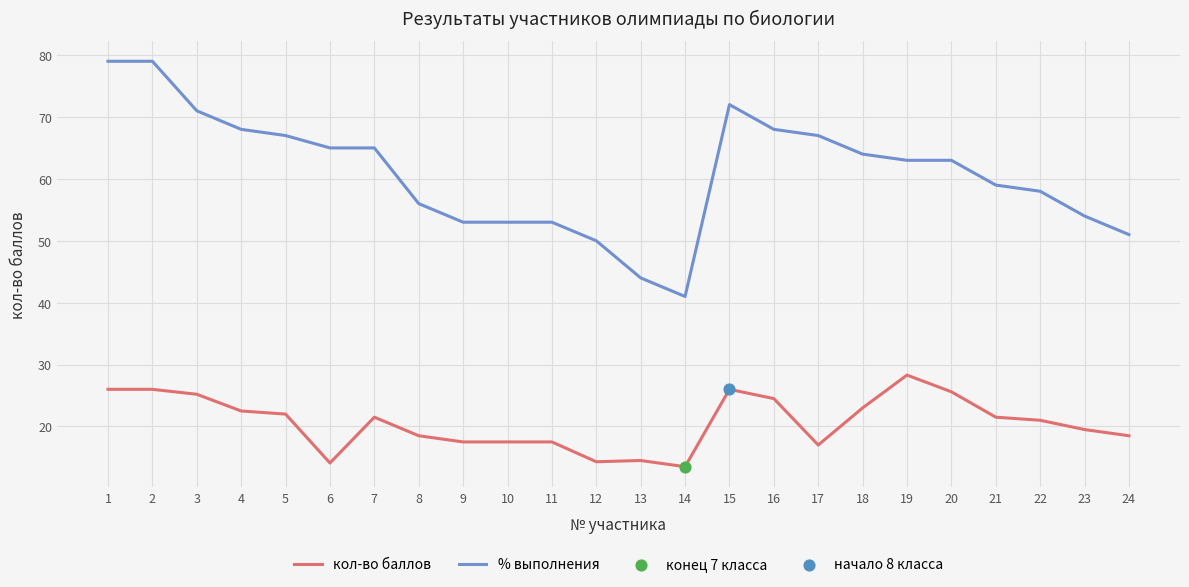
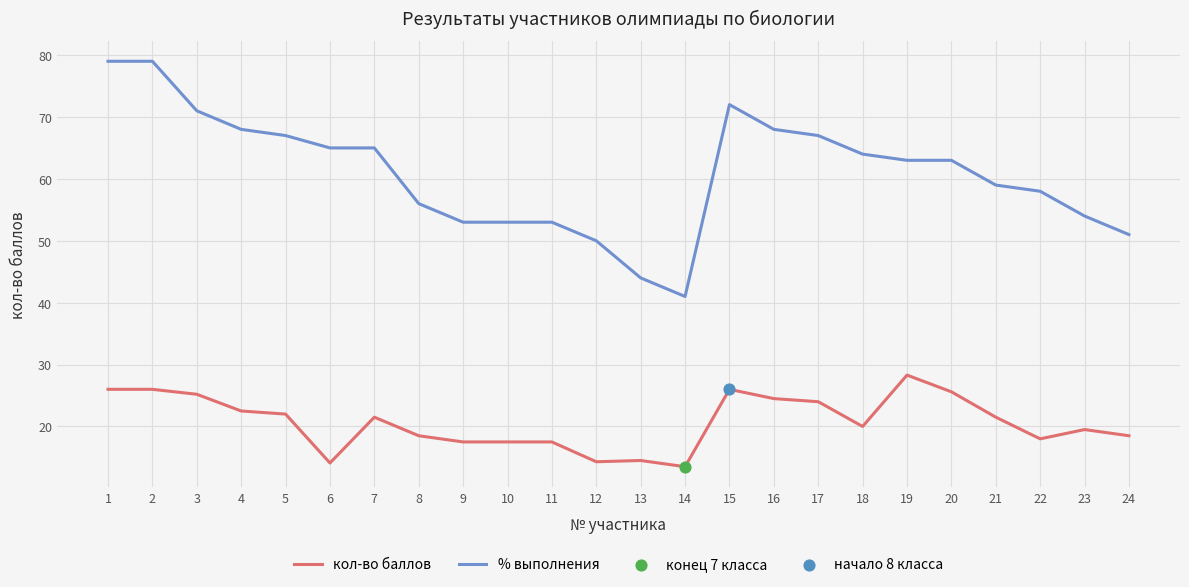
  {
    "кол-во баллов": {
      "1": 26,
      "2": 26,
      "3": 25,
      "4": 23,
      "5": 22,
      "6": 14,
      "7": 22,
      "8": 19,
      "9": 18,
      "10": 18,
      "11": 18,
      "12": 14,
      "13": 15,
      "16": 25,
-     "17": 17,
-     "18": 23,
+     "17": 24,
+     "18": 20,
      "19": 28,
      "20": 26,
      "21": 22,
-     "22": 21,
+     "22": 18,
      "23": 20,
      "24": 19
    }
  }
